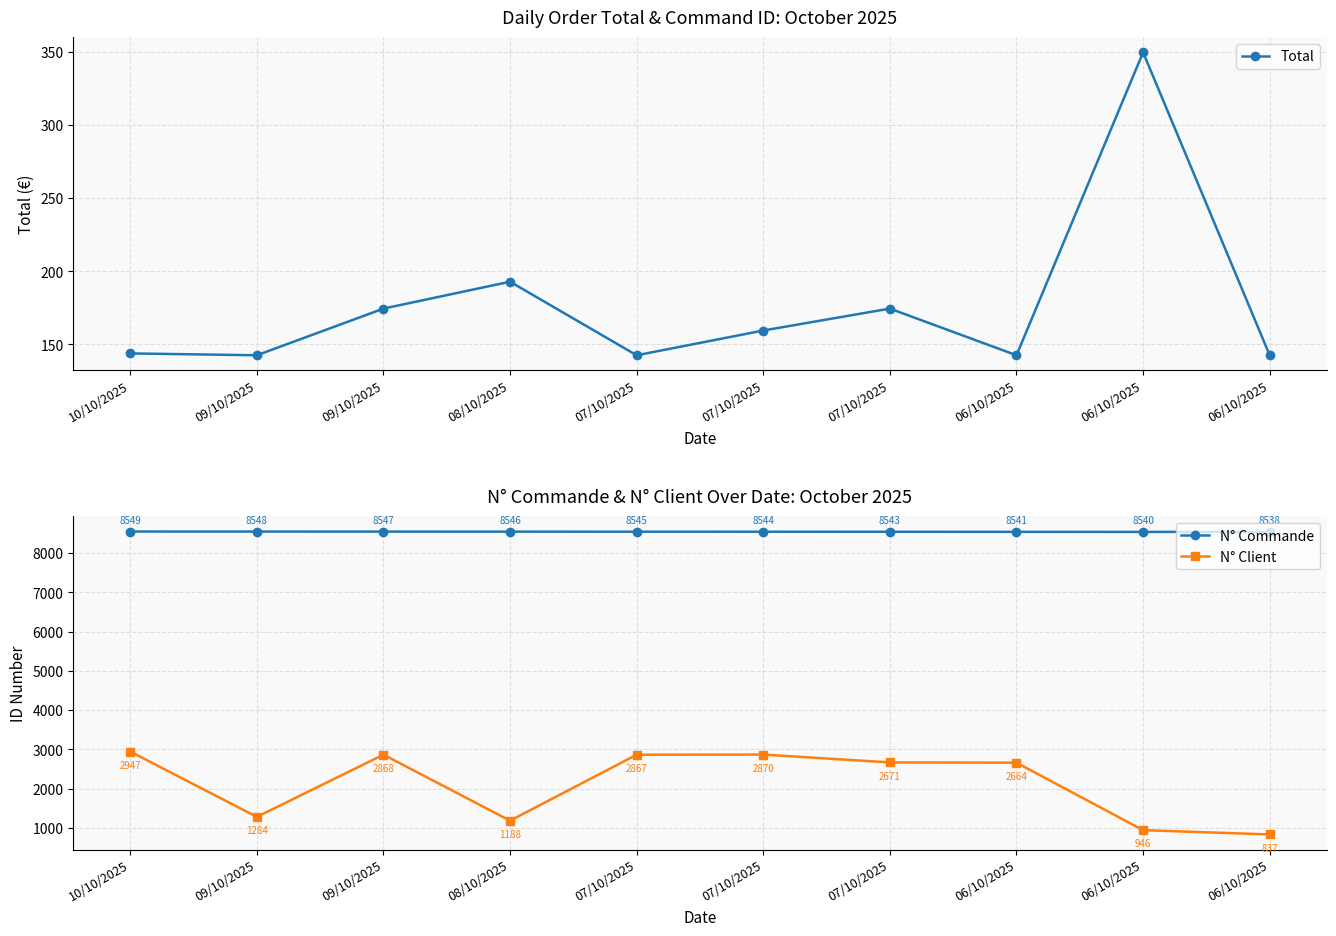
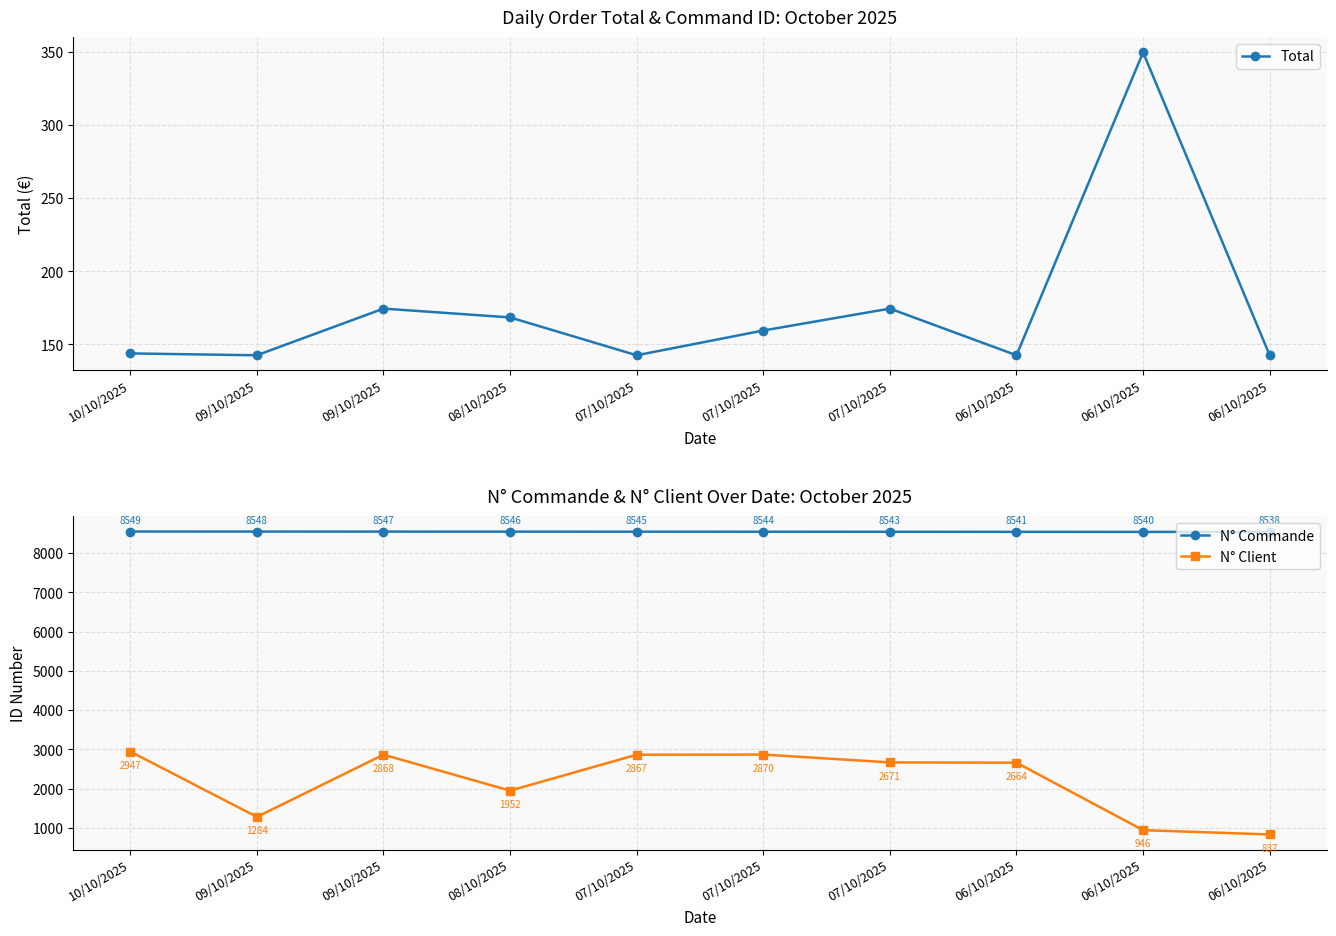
  {
    "Daily Order Total & Command ID: October 2025": {
      "10/10/2025": 144,
-     "08/10/2025": 193
+     "08/10/2025": 168
    },
    "N° Commande & N° Client Over Date: October 2025": {
      "N° Commande": {
        "10/10/2025": 8549,
        "08/10/2025": 8546
      },
      "N° Client": {
        "10/10/2025": 2947,
-       "08/10/2025": 1188
+       "08/10/2025": 1952
      }
    }
  }
